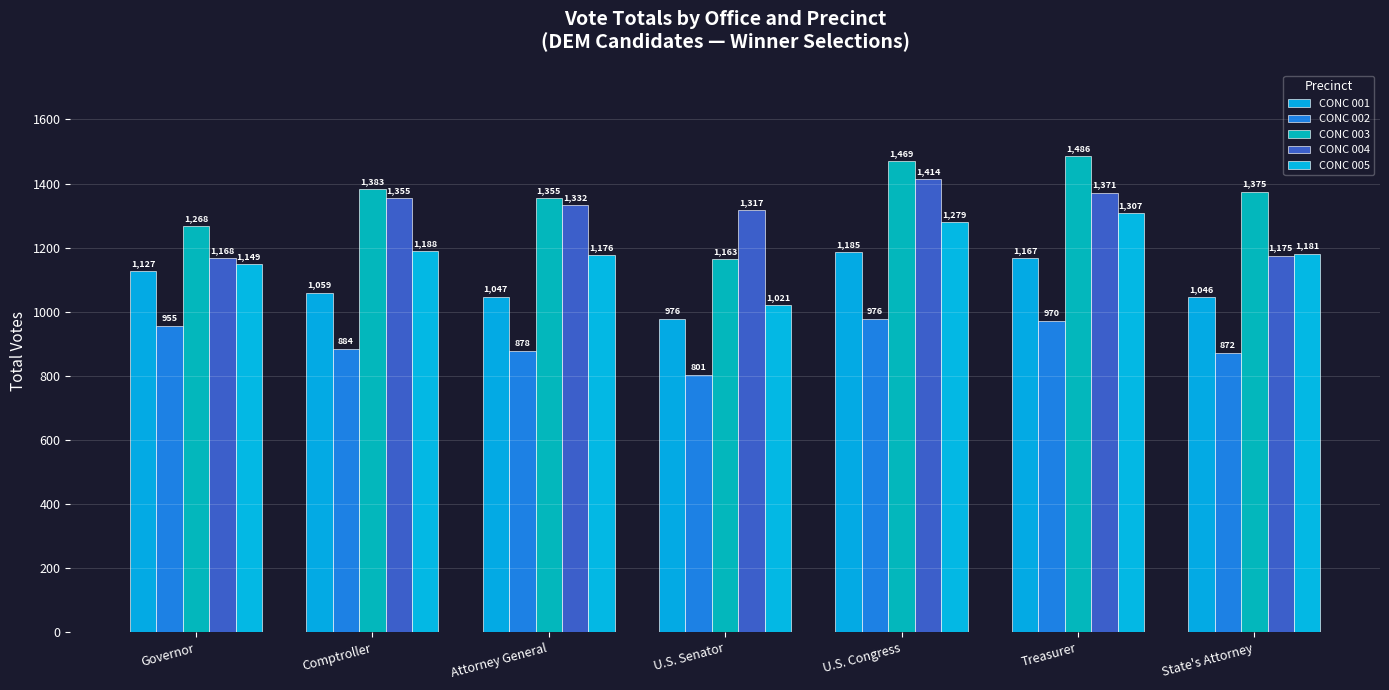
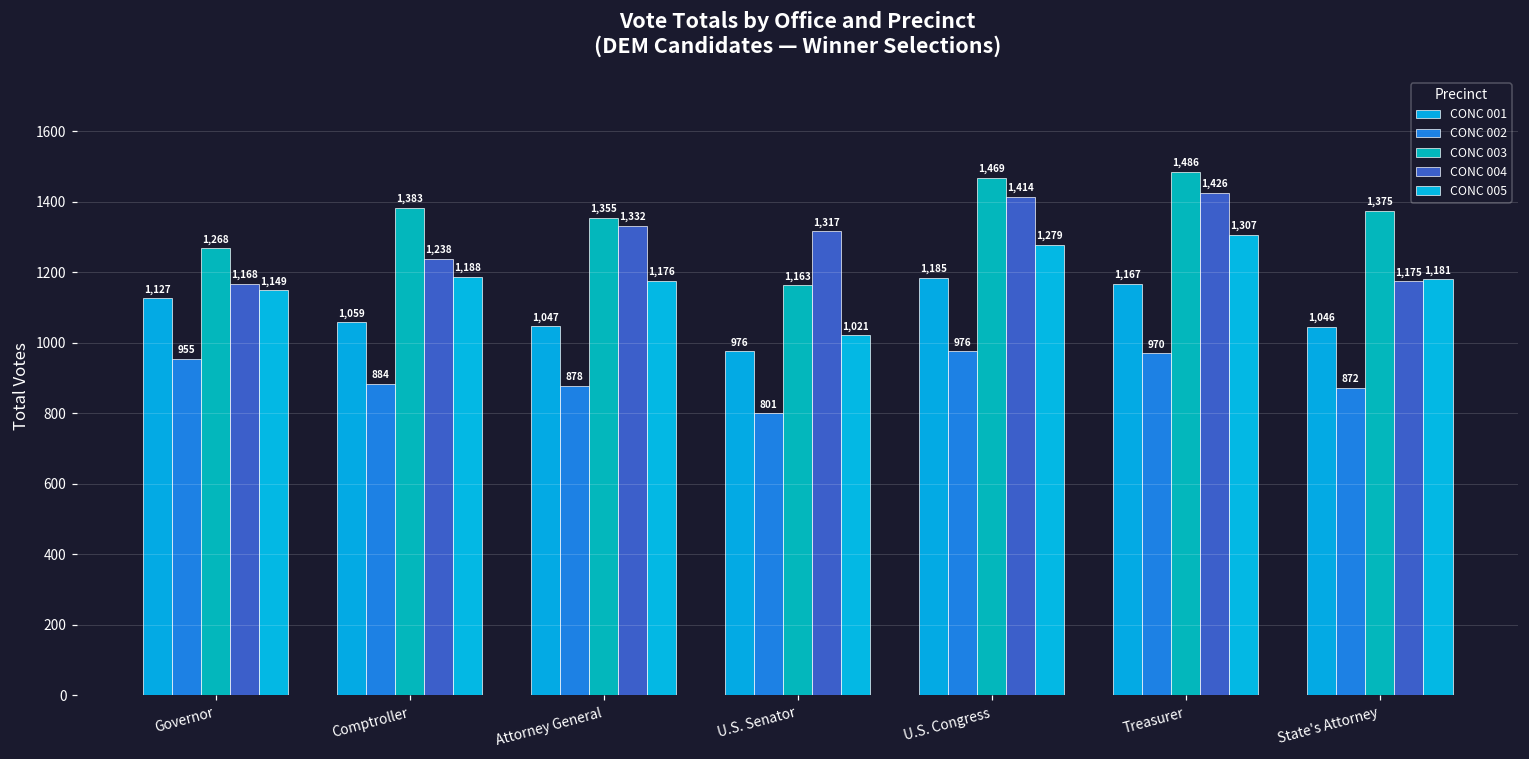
  {
    "CONC 004": {
      "Governor": "1,168",
-     "Comptroller": "1,355",
+     "Comptroller": "1,238",
      "Attorney General": "1,332",
      "U.S. Senator": "1,317",
      "U.S. Congress": "1,414",
-     "Treasurer": "1,371",
+     "Treasurer": "1,426",
      "State's Attorney": "1,175"
    }
  }
